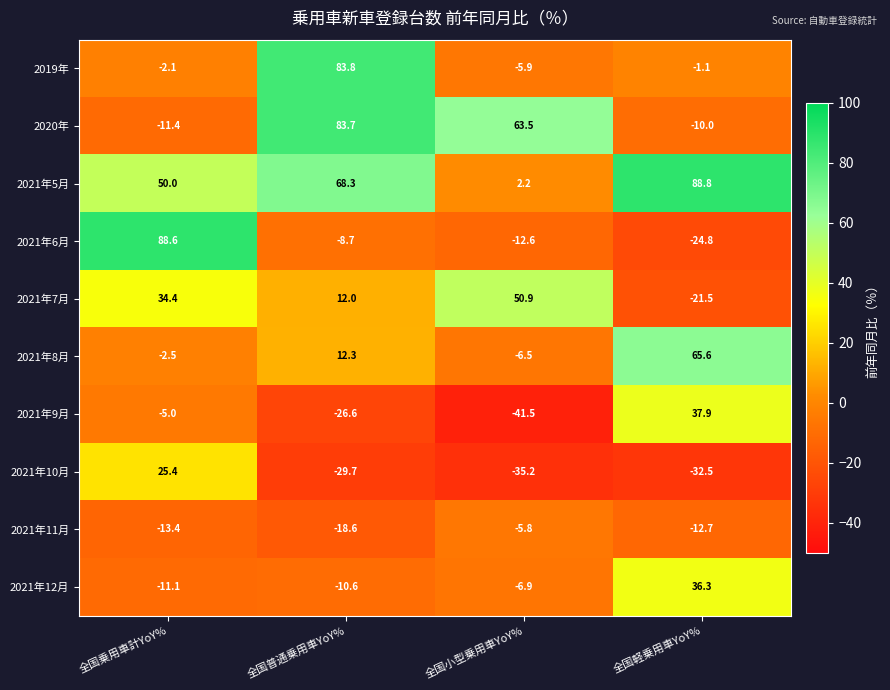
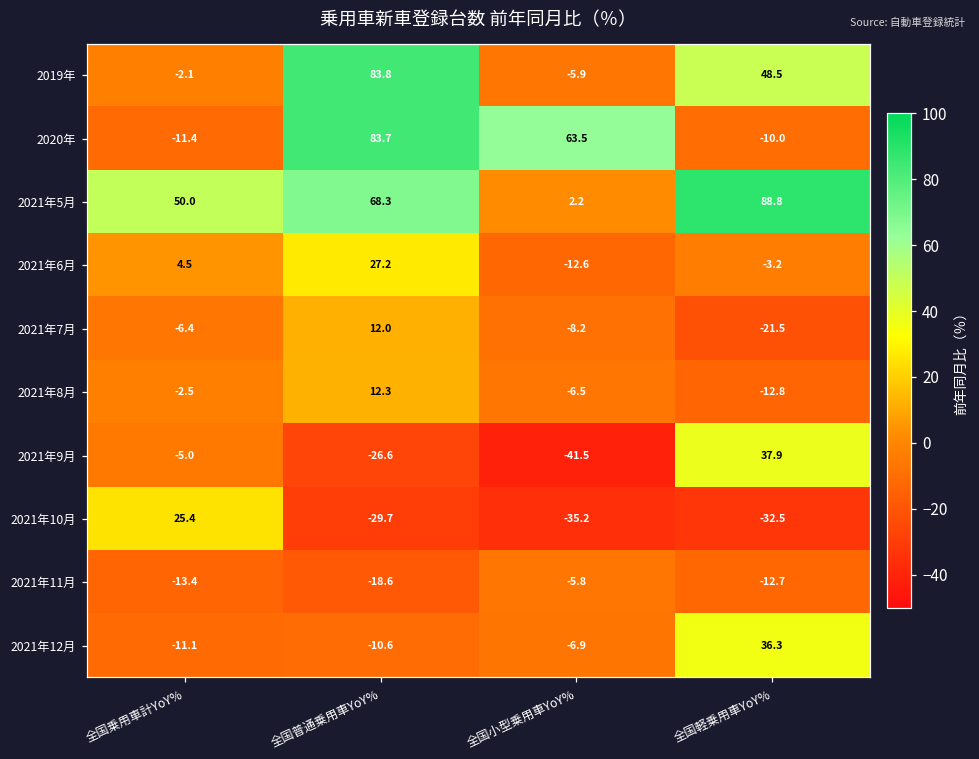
  {
    "2019年": {
      "全国乗用車計YoY%": -2.1,
      "全国普通乗用車YoY%": 83.8,
      "全国小型乗用車YoY%": -5.9,
-     "全国軽乗用車YoY%": -1.1
+     "全国軽乗用車YoY%": 48.5
    },
    "2020年": {
      "全国乗用車計YoY%": -11.4,
      "全国普通乗用車YoY%": 83.7,
      "全国小型乗用車YoY%": 63.5,
      "全国軽乗用車YoY%": -10.0
    },
    "2021年5月": {
      "全国乗用車計YoY%": 50.0,
      "全国普通乗用車YoY%": 68.3,
      "全国小型乗用車YoY%": 2.2,
      "全国軽乗用車YoY%": 88.8
    },
    "2021年6月": {
-     "全国乗用車計YoY%": 88.6,
-     "全国普通乗用車YoY%": -8.7,
+     "全国乗用車計YoY%": 4.5,
+     "全国普通乗用車YoY%": 27.2,
      "全国小型乗用車YoY%": -12.6,
-     "全国軽乗用車YoY%": -24.8
+     "全国軽乗用車YoY%": -3.2
    },
    "2021年7月": {
-     "全国乗用車計YoY%": 34.4,
+     "全国乗用車計YoY%": -6.4,
      "全国普通乗用車YoY%": 12.0,
-     "全国小型乗用車YoY%": 50.9,
+     "全国小型乗用車YoY%": -8.2,
      "全国軽乗用車YoY%": -21.5
    },
    "2021年8月": {
      "全国乗用車計YoY%": -2.5,
      "全国普通乗用車YoY%": 12.3,
      "全国小型乗用車YoY%": -6.5,
-     "全国軽乗用車YoY%": 65.6
+     "全国軽乗用車YoY%": -12.8
    },
    "2021年9月": {
      "全国乗用車計YoY%": -5.0,
      "全国普通乗用車YoY%": -26.6,
      "全国小型乗用車YoY%": -41.5,
      "全国軽乗用車YoY%": 37.9
    },
    "2021年10月": {
      "全国乗用車計YoY%": 25.4,
      "全国普通乗用車YoY%": -29.7,
      "全国小型乗用車YoY%": -35.2,
      "全国軽乗用車YoY%": -32.5
    },
    "2021年11月": {
      "全国乗用車計YoY%": -13.4,
      "全国普通乗用車YoY%": -18.6,
      "全国小型乗用車YoY%": -5.8,
      "全国軽乗用車YoY%": -12.7
    },
    "2021年12月": {
      "全国乗用車計YoY%": -11.1,
      "全国普通乗用車YoY%": -10.6,
      "全国小型乗用車YoY%": -6.9,
      "全国軽乗用車YoY%": 36.3
    }
  }
